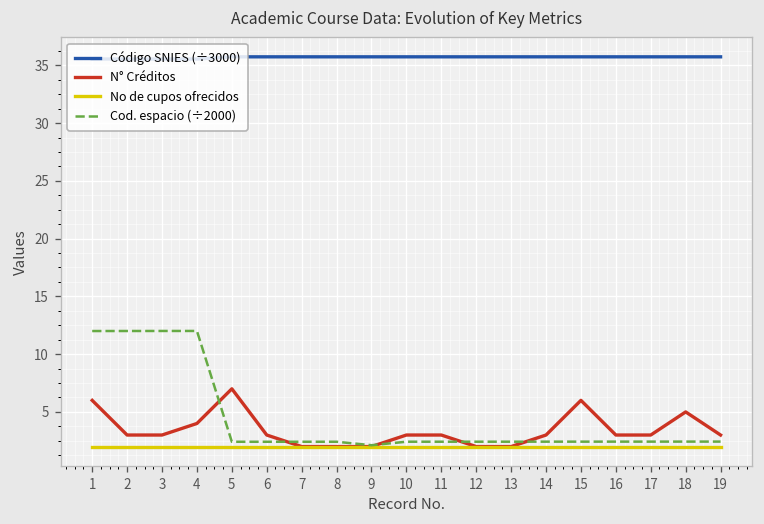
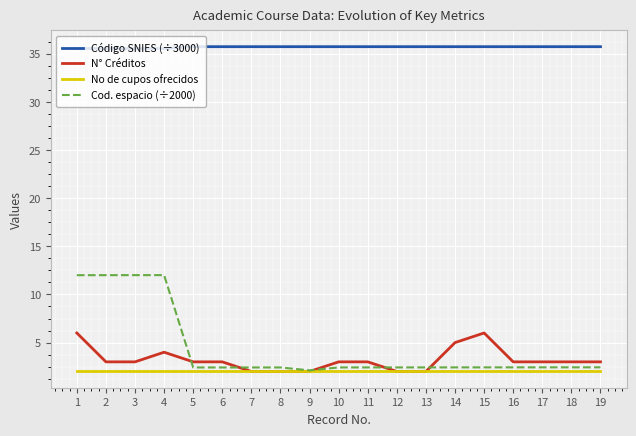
  {
    "Código SNIES (÷3000)": {
      "6": 36,
      "7": 36,
      "8": 36,
      "9": 36,
      "10": 36,
      "11": 36,
      "12": 36,
      "13": 36,
      "14": 36,
      "15": 36,
      "16": 36,
      "17": 36,
      "18": 36,
      "19": 36
    },
    "N° Créditos": {
      "1": 6,
      "2": 3,
      "3": 3,
      "4": 4,
-     "5": 7,
+     "5": 3,
      "6": 3,
      "10": 3,
      "11": 3,
-     "14": 3,
+     "14": 5,
      "15": 6,
      "16": 3,
      "17": 3,
-     "18": 5,
+     "18": 3,
      "19": 3
    },
    "No de cupos ofrecidos": {
      "1": 2,
      "2": 2,
      "3": 2,
      "4": 2,
      "5": 2,
      "6": 2,
      "10": 2,
      "11": 2,
      "14": 2,
      "15": 2,
      "16": 2,
      "17": 2,
      "18": 2,
      "19": 2
    },
    "Cod. espacio (÷2000)": {
      "1": 12,
      "2": 12,
      "3": 12,
      "4": 12,
      "5": 2,
      "6": 2,
      "7": 2,
      "8": 2,
      "10": 2,
      "11": 2,
      "12": 2,
      "13": 2,
      "14": 2,
      "15": 2,
      "16": 2,
      "17": 2,
      "18": 2,
      "19": 2
    }
  }
